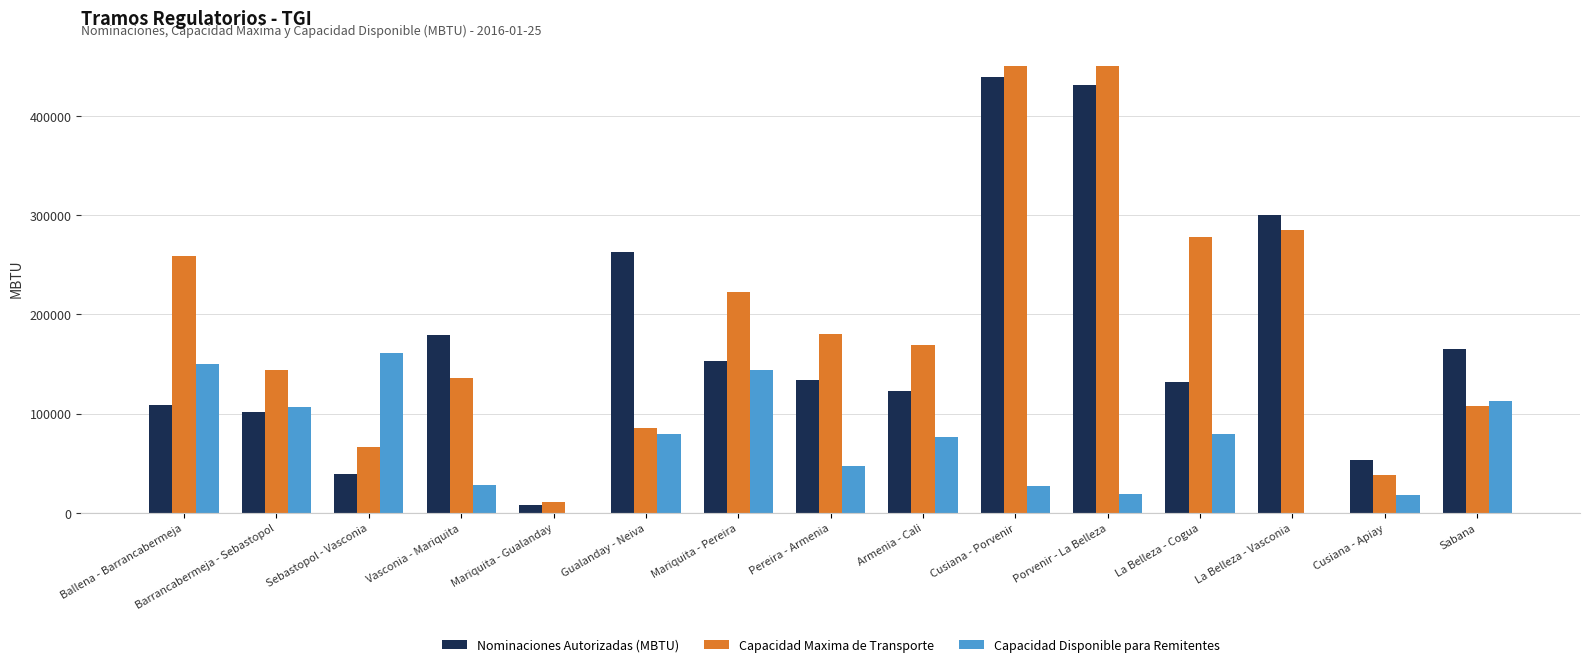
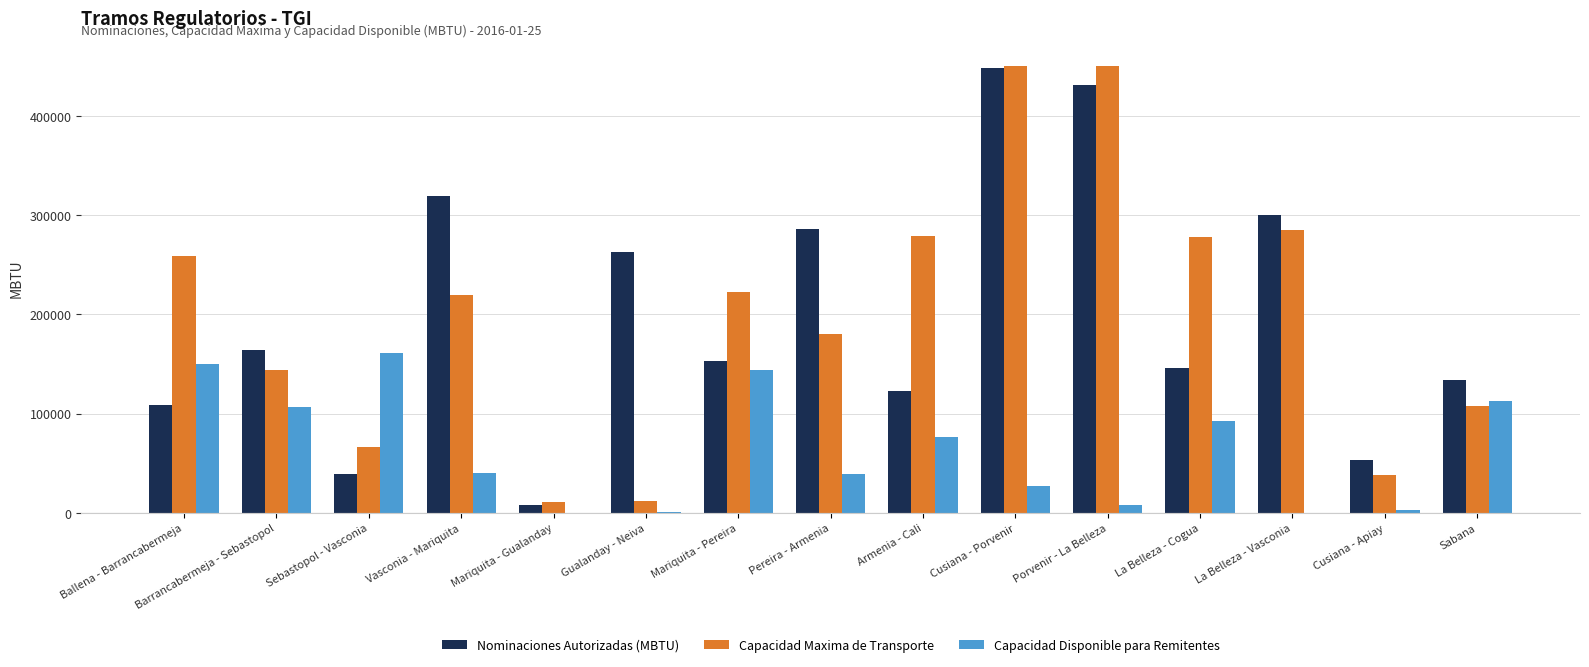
  {
    "Nominaciones Autorizadas (MBTU)": {
      "Ballena - Barrancabermeja": 110000,
-     "Barrancabermeja - Sebastopol": 100000,
+     "Barrancabermeja - Sebastopol": 160000,
      "Sebastopol - Vasconia": 40000,
-     "Vasconia - Mariquita": 180000,
+     "Vasconia - Mariquita": 320000,
      "Mariquita - Gualanday": 10000,
      "Gualanday - Neiva": 260000,
      "Mariquita - Pereira": 150000,
-     "Pereira - Armenia": 130000,
+     "Pereira - Armenia": 290000,
      "Armenia - Cali": 120000,
-     "Cusiana - Porvenir": 440000,
+     "Cusiana - Porvenir": 450000,
      "Porvenir - La Belleza": 430000,
-     "La Belleza - Cogua": 130000,
+     "La Belleza - Cogua": 150000,
      "La Belleza - Vasconia": 300000,
      "Cusiana - Apiay": 50000,
-     "Sabana": 170000
+     "Sabana": 130000
    },
    "Capacidad Maxima de Transporte": {
      "Ballena - Barrancabermeja": 260000,
      "Barrancabermeja - Sebastopol": 140000,
      "Sebastopol - Vasconia": 70000,
-     "Vasconia - Mariquita": 140000,
+     "Vasconia - Mariquita": 220000,
      "Mariquita - Gualanday": 10000,
-     "Gualanday - Neiva": 90000,
+     "Gualanday - Neiva": 10000,
      "Mariquita - Pereira": 220000,
      "Pereira - Armenia": 180000,
-     "Armenia - Cali": 170000,
+     "Armenia - Cali": 280000,
      "Cusiana - Porvenir": 450000,
      "Porvenir - La Belleza": 450000,
      "La Belleza - Cogua": 280000,
      "La Belleza - Vasconia": 290000,
      "Cusiana - Apiay": 40000,
      "Sabana": 110000
    },
    "Capacidad Disponible para Remitentes": {
      "Ballena - Barrancabermeja": 150000,
      "Barrancabermeja - Sebastopol": 110000,
      "Sebastopol - Vasconia": 160000,
-     "Vasconia - Mariquita": 30000,
+     "Vasconia - Mariquita": 40000,
      "Mariquita - Gualanday": 0,
-     "Gualanday - Neiva": 80000,
+     "Gualanday - Neiva": 0,
      "Mariquita - Pereira": 140000,
-     "Pereira - Armenia": 50000,
+     "Pereira - Armenia": 40000,
      "Armenia - Cali": 80000,
      "Cusiana - Porvenir": 30000,
-     "Porvenir - La Belleza": 20000,
-     "La Belleza - Cogua": 80000,
+     "Porvenir - La Belleza": 10000,
+     "La Belleza - Cogua": 90000,
      "La Belleza - Vasconia": 0,
-     "Cusiana - Apiay": 20000,
+     "Cusiana - Apiay": 0,
      "Sabana": 110000
    }
  }
